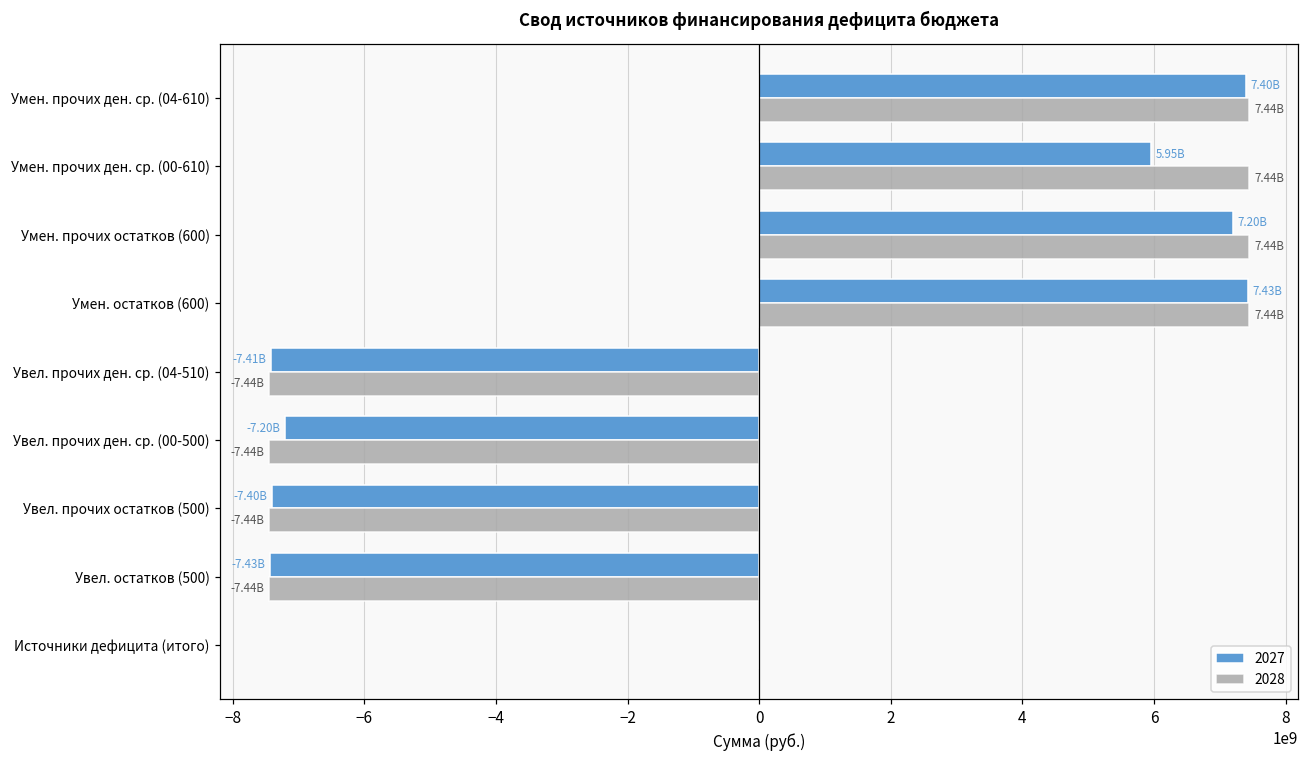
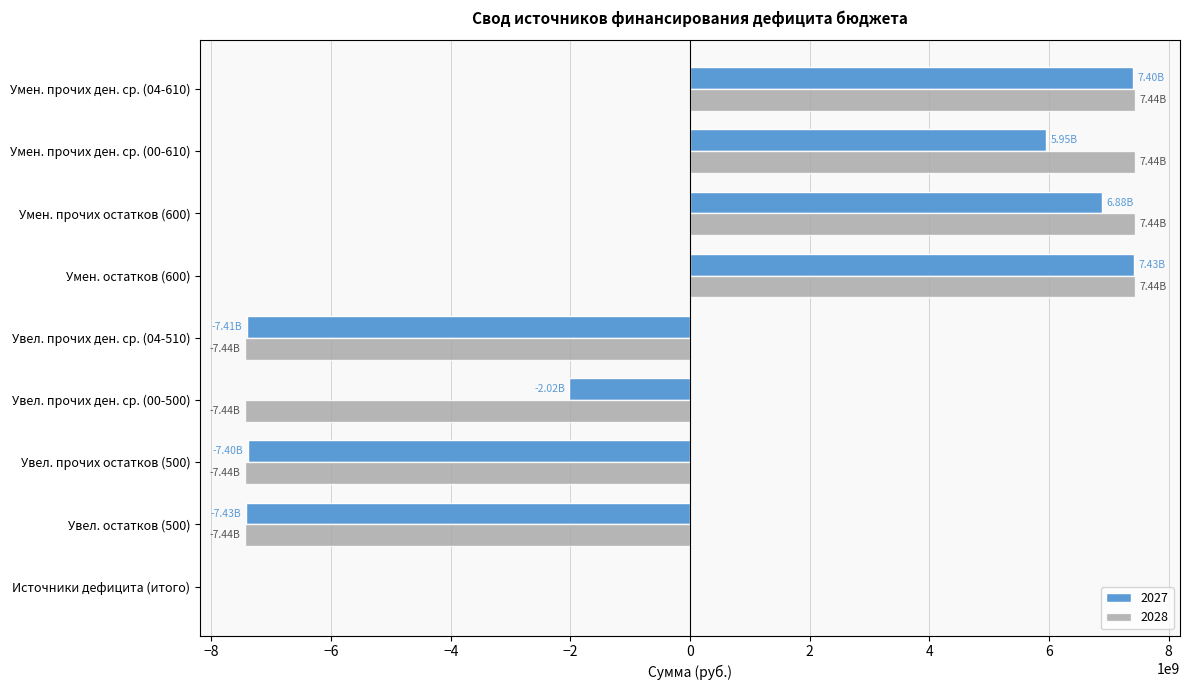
  {
    "2027": {
      "Умен. прочих ден. ср. (04-610)": "7.40B",
      "Умен. прочих ден. ср. (00-610)": "5.95B",
-     "Умен. прочих остатков (600)": "7.20B",
+     "Умен. прочих остатков (600)": "6.88B",
      "Умен. остатков (600)": "7.43B",
      "Увел. прочих ден. ср. (04-510)": "-7.41B",
-     "Увел. прочих ден. ср. (00-500)": "-7.20B",
+     "Увел. прочих ден. ср. (00-500)": "-2.02B",
      "Увел. прочих остатков (500)": "-7.40B",
      "Увел. остатков (500)": "-7.43B"
    },
    "2028": {
      "Умен. прочих ден. ср. (04-610)": "7.44B",
      "Умен. прочих ден. ср. (00-610)": "7.44B",
      "Умен. прочих остатков (600)": "7.44B",
      "Умен. остатков (600)": "7.44B",
      "Увел. прочих ден. ср. (04-510)": "-7.44B",
      "Увел. прочих ден. ср. (00-500)": "-7.44B",
      "Увел. прочих остатков (500)": "-7.44B",
      "Увел. остатков (500)": "-7.44B"
    }
  }
